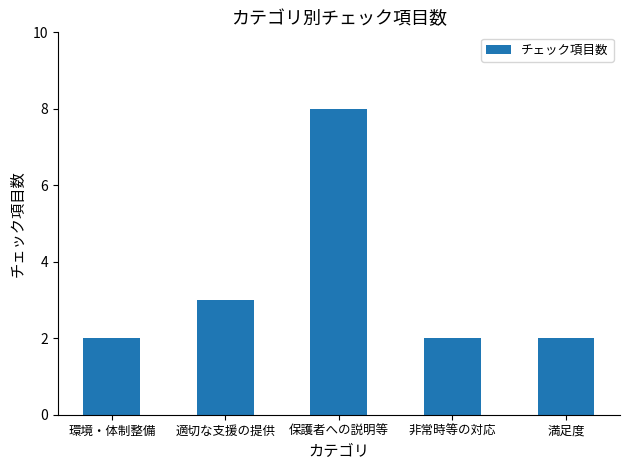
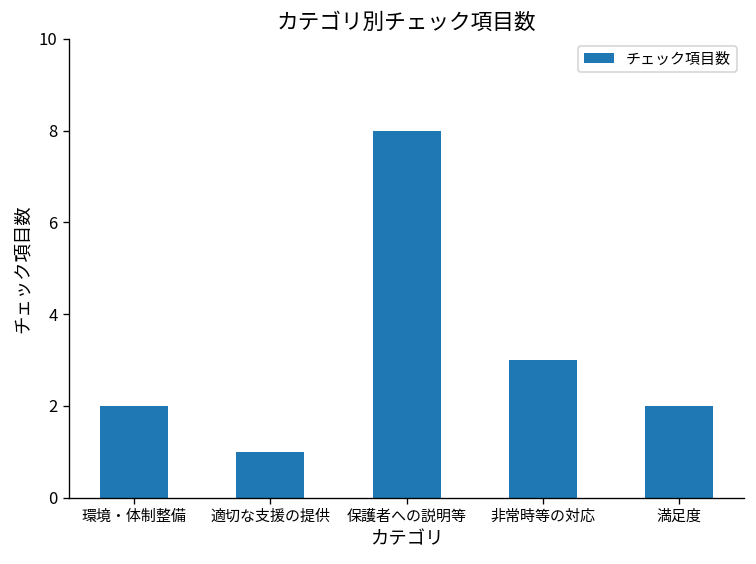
  {
    "環境・体制整備": 2,
-   "適切な支援の提供": 3,
+   "適切な支援の提供": 1,
    "保護者への説明等": 8,
-   "非常時等の対応": 2,
+   "非常時等の対応": 3,
    "満足度": 2
  }
